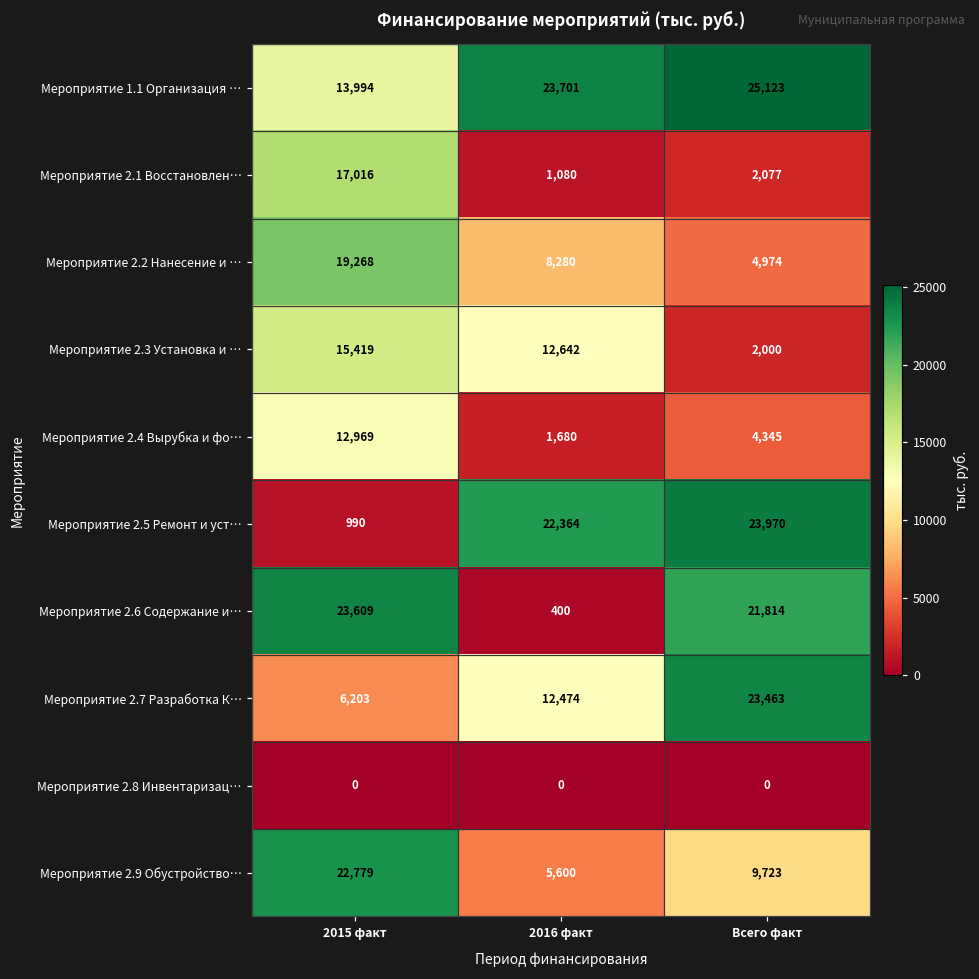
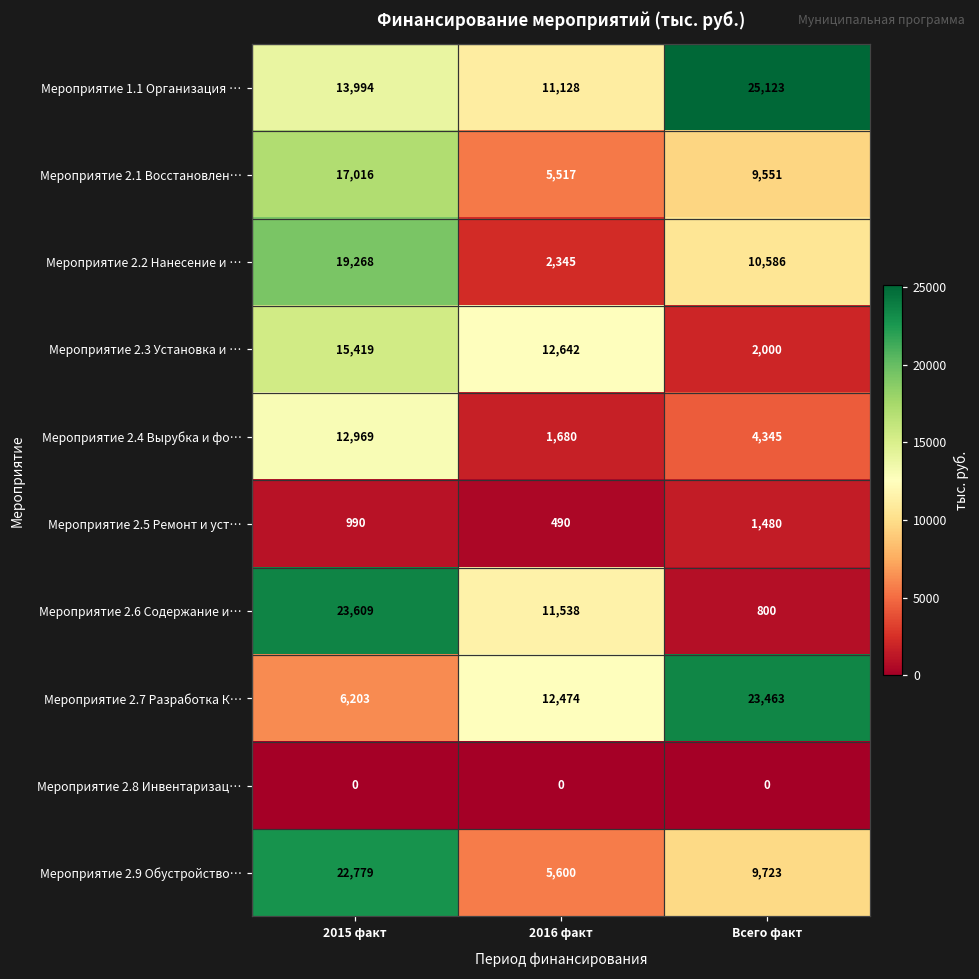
  {
    "Мероприятие 1.1 Организация …": {
      "2015 факт": "13,994",
-     "2016 факт": "23,701",
+     "2016 факт": "11,128",
      "Всего факт": "25,123"
    },
    "Мероприятие 2.1 Восстановлен…": {
      "2015 факт": "17,016",
-     "2016 факт": "1,080",
-     "Всего факт": "2,077"
+     "2016 факт": "5,517",
+     "Всего факт": "9,551"
    },
    "Мероприятие 2.2 Нанесение и …": {
      "2015 факт": "19,268",
-     "2016 факт": "8,280",
-     "Всего факт": "4,974"
+     "2016 факт": "2,345",
+     "Всего факт": "10,586"
    },
    "Мероприятие 2.3 Установка и …": {
      "2015 факт": "15,419",
      "2016 факт": "12,642",
      "Всего факт": "2,000"
    },
    "Мероприятие 2.4 Вырубка и фо…": {
      "2015 факт": "12,969",
      "2016 факт": "1,680",
      "Всего факт": "4,345"
    },
    "Мероприятие 2.5 Ремонт и уст…": {
      "2015 факт": "990",
-     "2016 факт": "22,364",
-     "Всего факт": "23,970"
+     "2016 факт": "490",
+     "Всего факт": "1,480"
    },
    "Мероприятие 2.6 Содержание и…": {
      "2015 факт": "23,609",
-     "2016 факт": "400",
-     "Всего факт": "21,814"
+     "2016 факт": "11,538",
+     "Всего факт": "800"
    },
    "Мероприятие 2.7 Разработка К…": {
      "2015 факт": "6,203",
      "2016 факт": "12,474",
      "Всего факт": "23,463"
    },
    "Мероприятие 2.8 Инвентаризац…": {
      "2015 факт": "0",
      "2016 факт": "0",
      "Всего факт": "0"
    },
    "Мероприятие 2.9 Обустройство…": {
      "2015 факт": "22,779",
      "2016 факт": "5,600",
      "Всего факт": "9,723"
    }
  }
